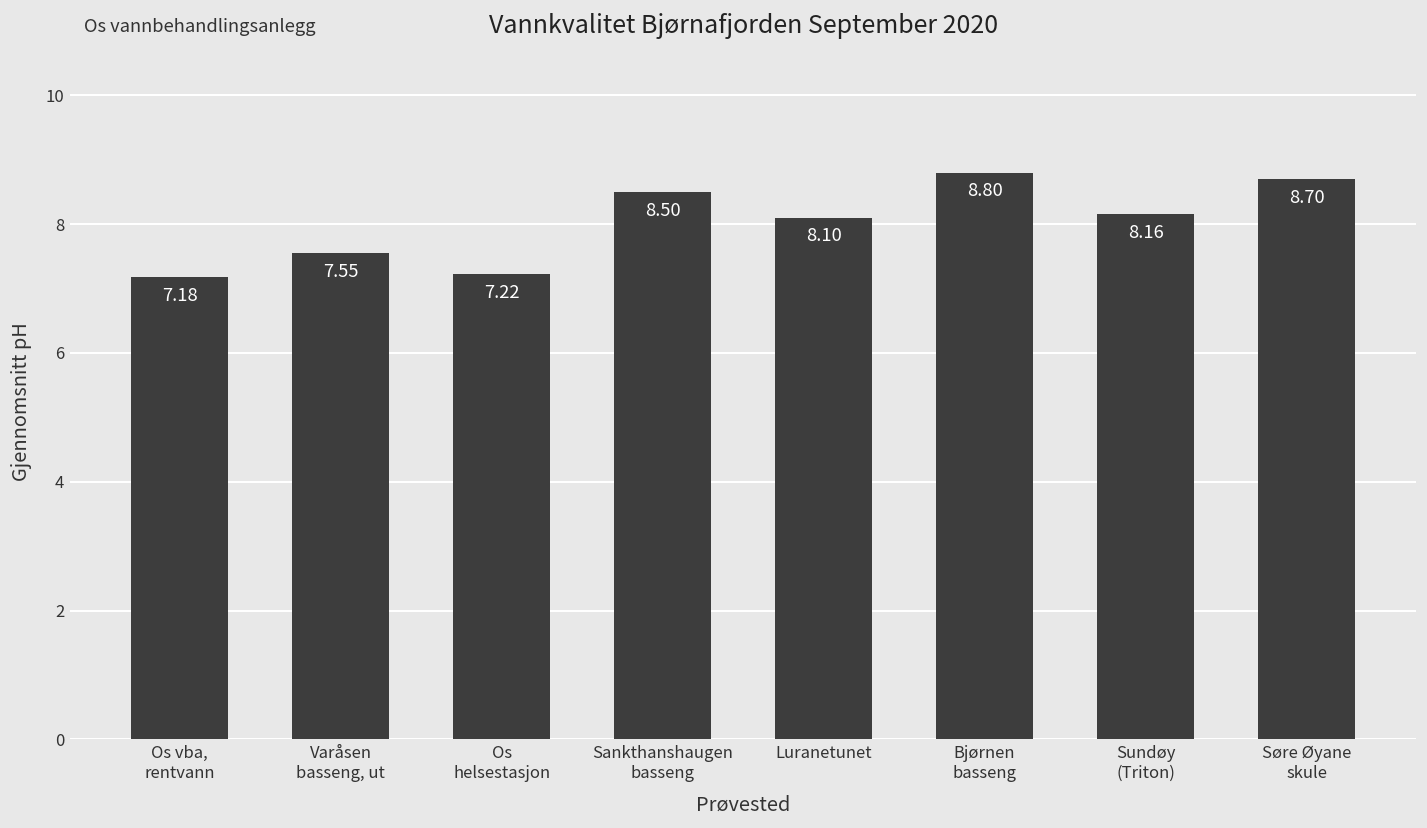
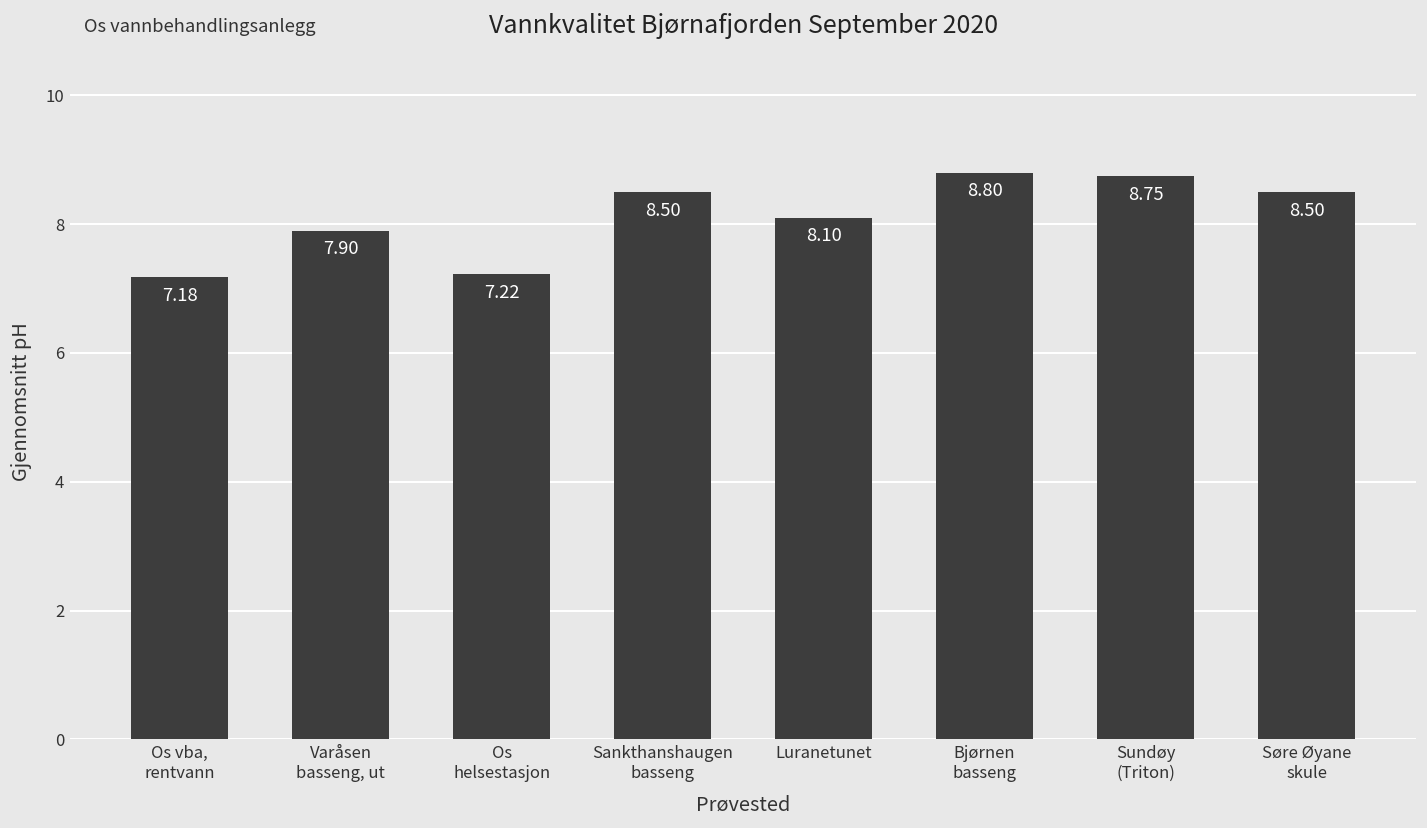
  {
    "Os vba, rentvann": 7.18,
-   "Varåsen basseng, ut": 7.55,
+   "Varåsen basseng, ut": 7.90,
    "Os helsestasjon": 7.22,
    "Sankthanshaugen basseng": 8.50,
    "Luranetunet": 8.10,
    "Bjørnen basseng": 8.80,
-   "Sundøy (Triton)": 8.16,
-   "Søre Øyane skule": 8.70
+   "Sundøy (Triton)": 8.75,
+   "Søre Øyane skule": 8.50
  }
